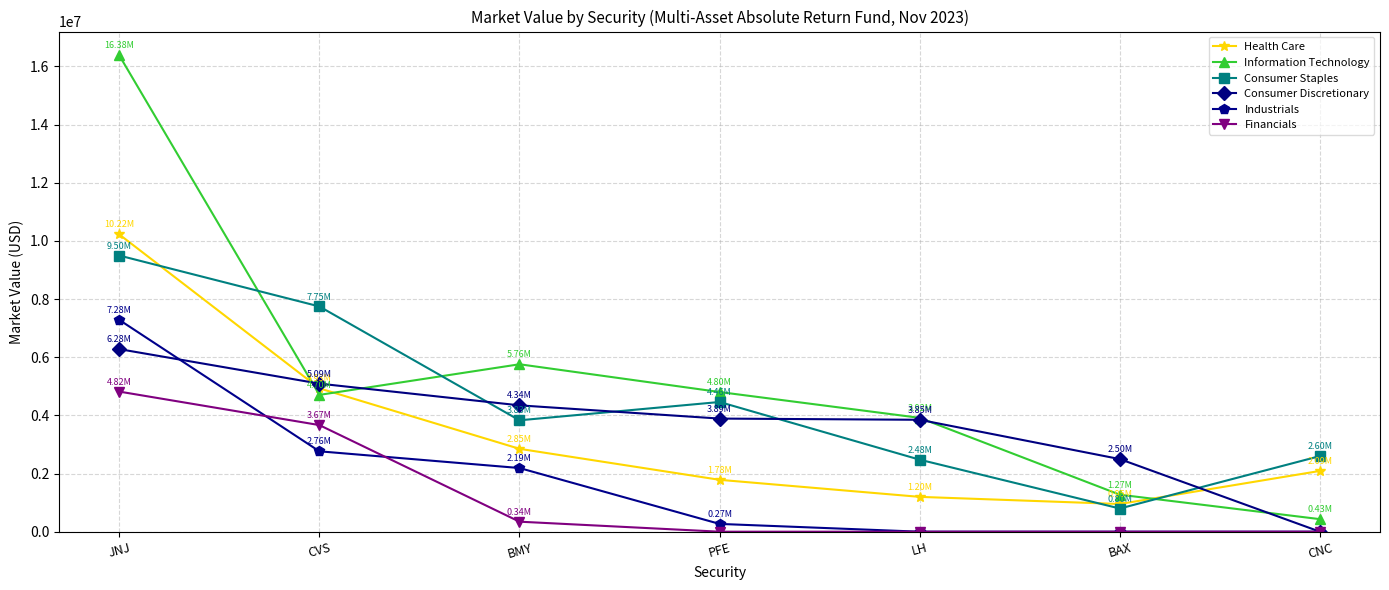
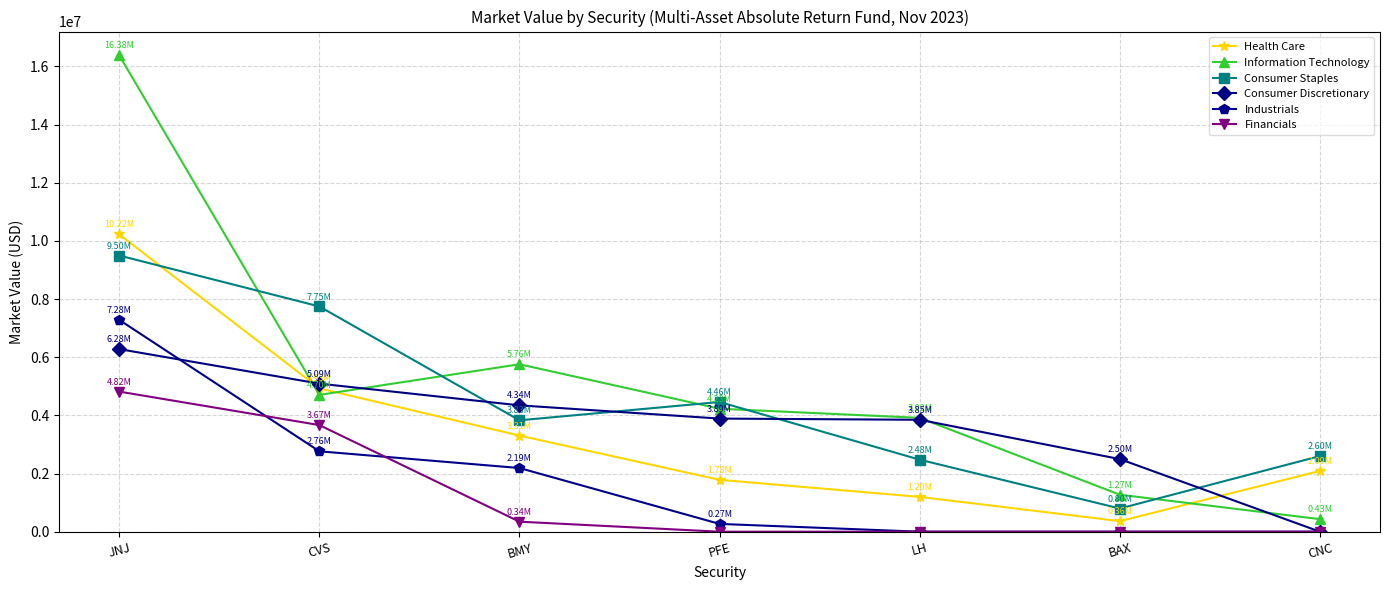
  {
    "Health Care": {
      "JNJ": "10.22M",
-     "BMY": "2.85M",
+     "BMY": "3.31M",
      "PFE": "1.78M",
      "LH": "1.20M",
-     "BAX": "0.95M"
+     "BAX": "0.36M"
    },
    "Information Technology": {
      "JNJ": "16.38M",
      "BMY": "5.76M",
-     "PFE": "4.80M",
+     "PFE": "4.23M",
      "BAX": "1.27M",
      "CNC": "0.43M"
    },
    "Consumer Staples": {
      "JNJ": "9.50M",
      "CVS": "7.75M",
      "LH": "2.48M",
      "CNC": "2.60M"
    },
    "Financials": {
      "JNJ": "4.82M",
      "CVS": "3.67M",
      "BMY": "0.34M"
    }
  }
